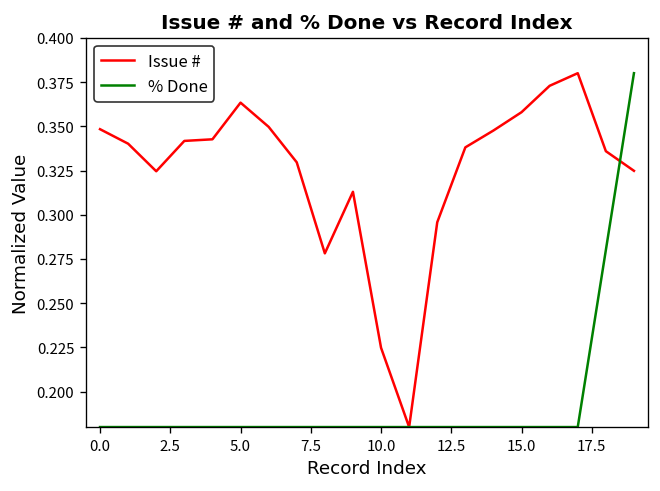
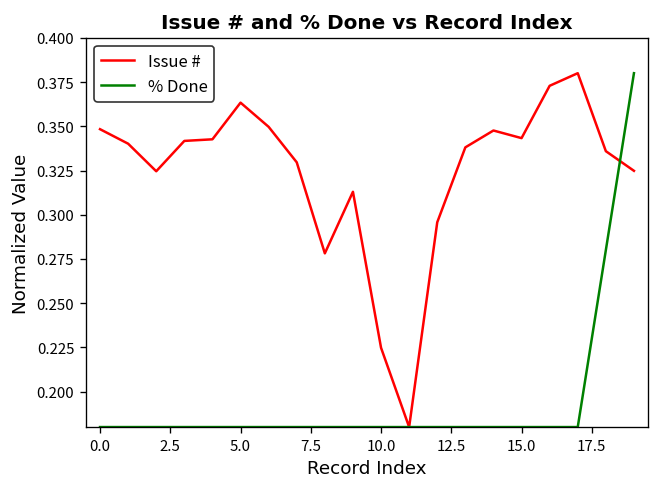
  {
    "Issue #": {
      "0.0": 0.348,
      "5.0": 0.363,
      "10.0": 0.225,
-     "15.0": 0.358
+     "15.0": 0.343
    },
    "% Done": {
      "0.0": 0.180,
      "5.0": 0.180,
      "10.0": 0.180,
      "15.0": 0.180
    }
  }
